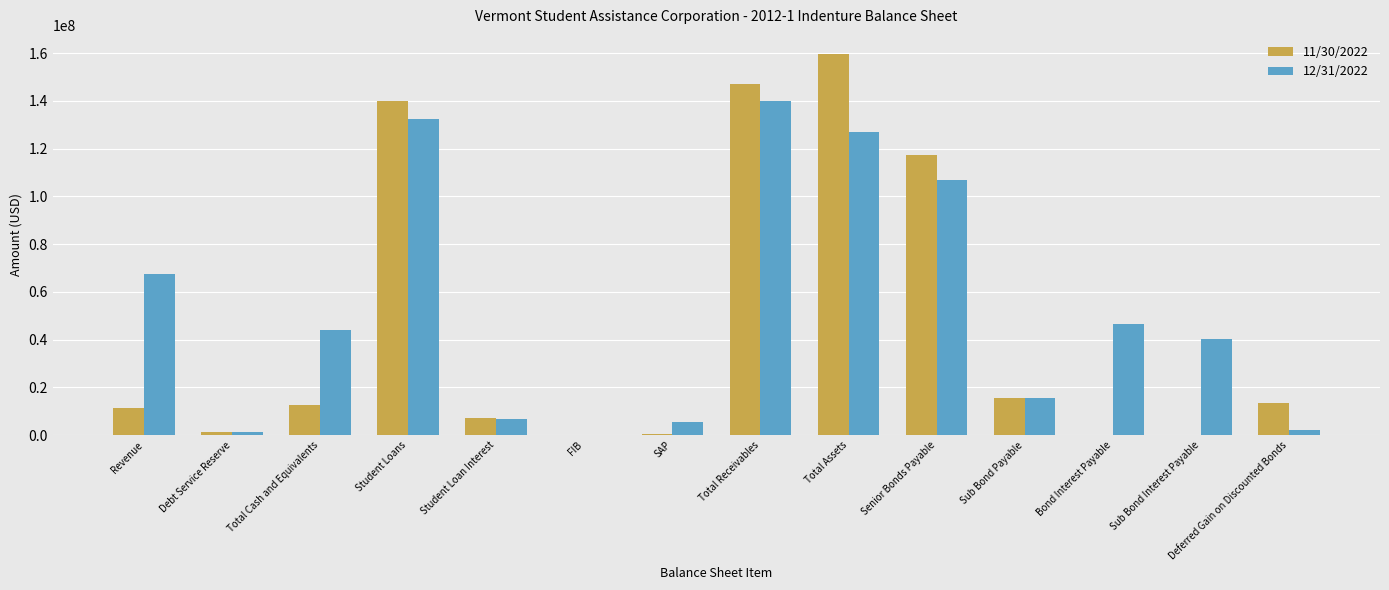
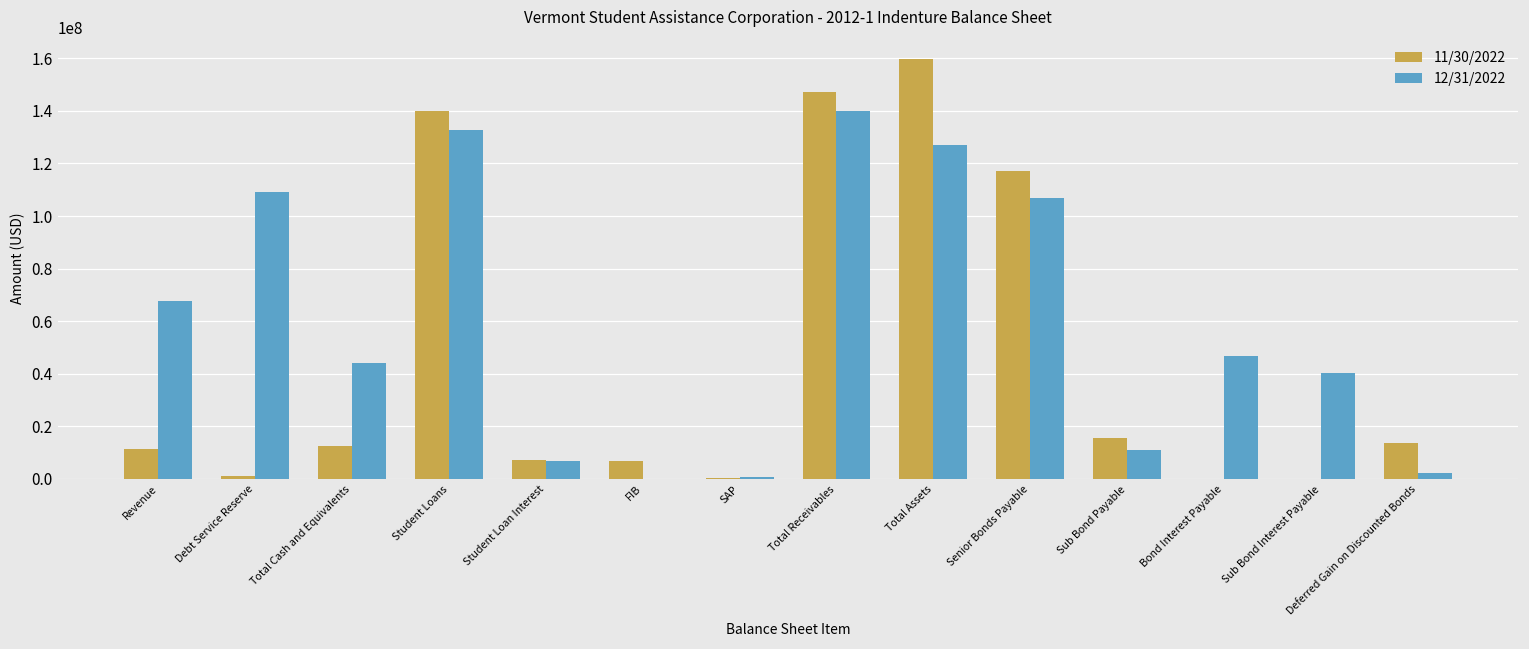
  {
    "11/30/2022": {
      "Revenue": 11000000,
      "Debt Service Reserve": 1000000,
      "Total Cash and Equivalents": 12000000,
      "Student Loans": 140000000,
      "Student Loan Interest": 7000000,
-     "FIB": 0,
+     "FIB": 7000000,
      "Total Receivables": 147000000,
      "Total Assets": 160000000,
      "Senior Bonds Payable": 117000000,
      "Sub Bond Payable": 16000000,
      "Deferred Gain on Discounted Bonds": 14000000
    },
    "12/31/2022": {
      "Revenue": 68000000,
-     "Debt Service Reserve": 1000000,
+     "Debt Service Reserve": 109000000,
      "Total Cash and Equivalents": 44000000,
      "Student Loans": 133000000,
      "Student Loan Interest": 7000000,
-     "SAP": 6000000,
+     "SAP": 1000000,
      "Total Receivables": 140000000,
      "Total Assets": 127000000,
      "Senior Bonds Payable": 107000000,
-     "Sub Bond Payable": 16000000,
+     "Sub Bond Payable": 11000000,
      "Bond Interest Payable": 47000000,
      "Sub Bond Interest Payable": 40000000,
      "Deferred Gain on Discounted Bonds": 2000000
    }
  }
